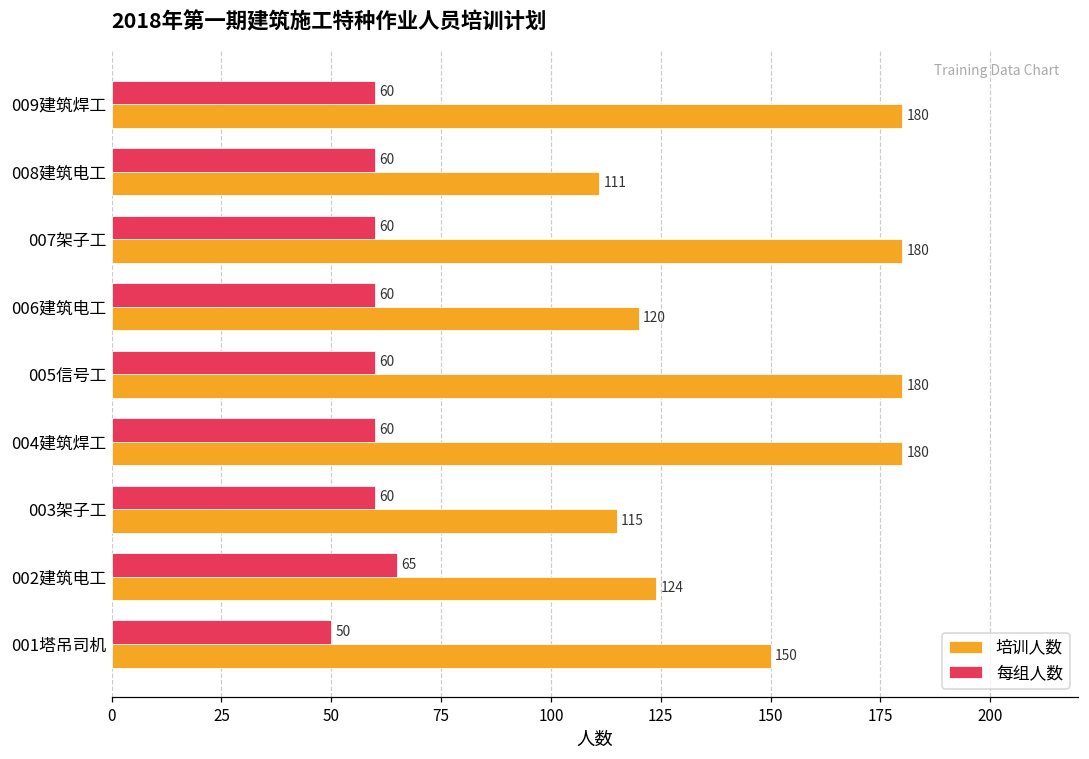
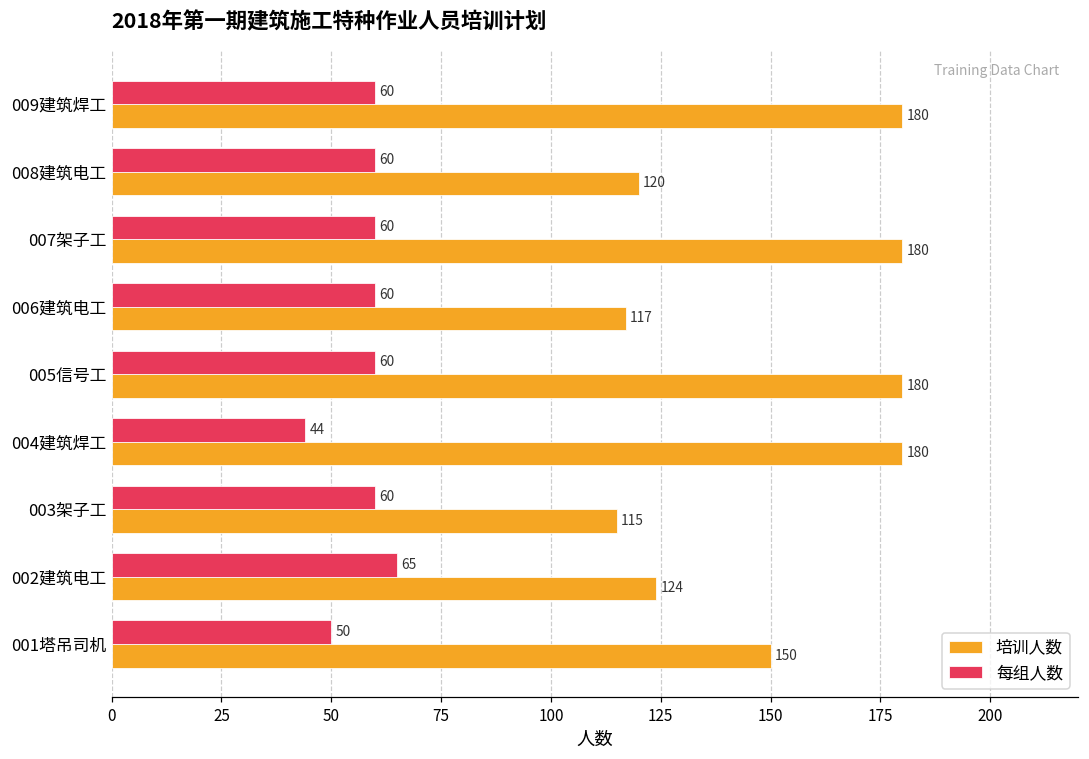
  {
    "培训人数": {
      "009建筑焊工": 180,
-     "008建筑电工": 111,
+     "008建筑电工": 120,
      "007架子工": 180,
-     "006建筑电工": 120,
+     "006建筑电工": 117,
      "005信号工": 180,
      "004建筑焊工": 180,
      "003架子工": 115,
      "002建筑电工": 124,
      "001塔吊司机": 150
    },
    "每组人数": {
      "009建筑焊工": 60,
      "008建筑电工": 60,
      "007架子工": 60,
      "006建筑电工": 60,
      "005信号工": 60,
-     "004建筑焊工": 60,
+     "004建筑焊工": 44,
      "003架子工": 60,
      "002建筑电工": 65,
      "001塔吊司机": 50
    }
  }
